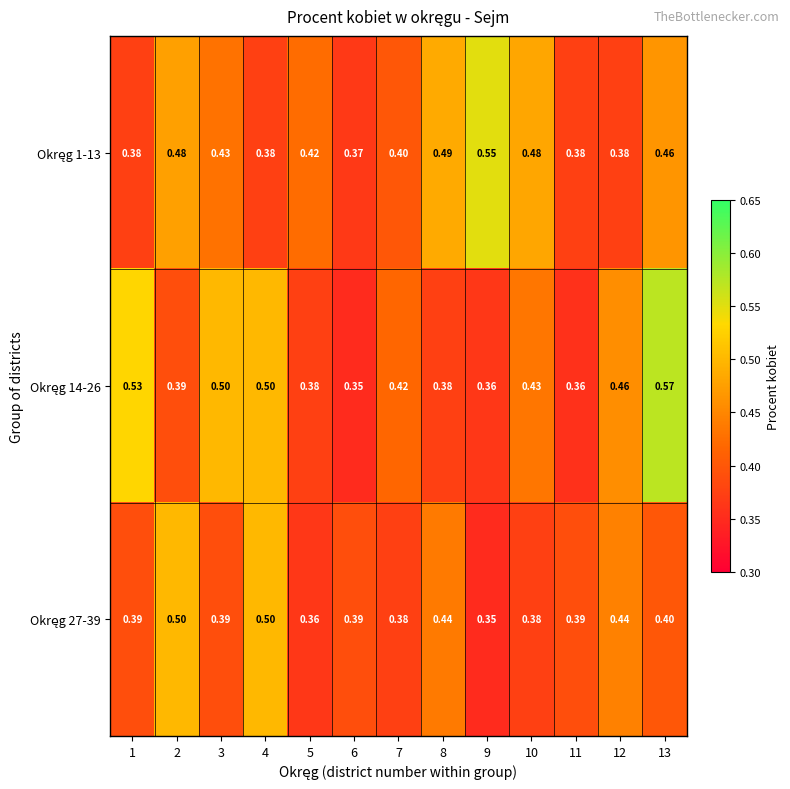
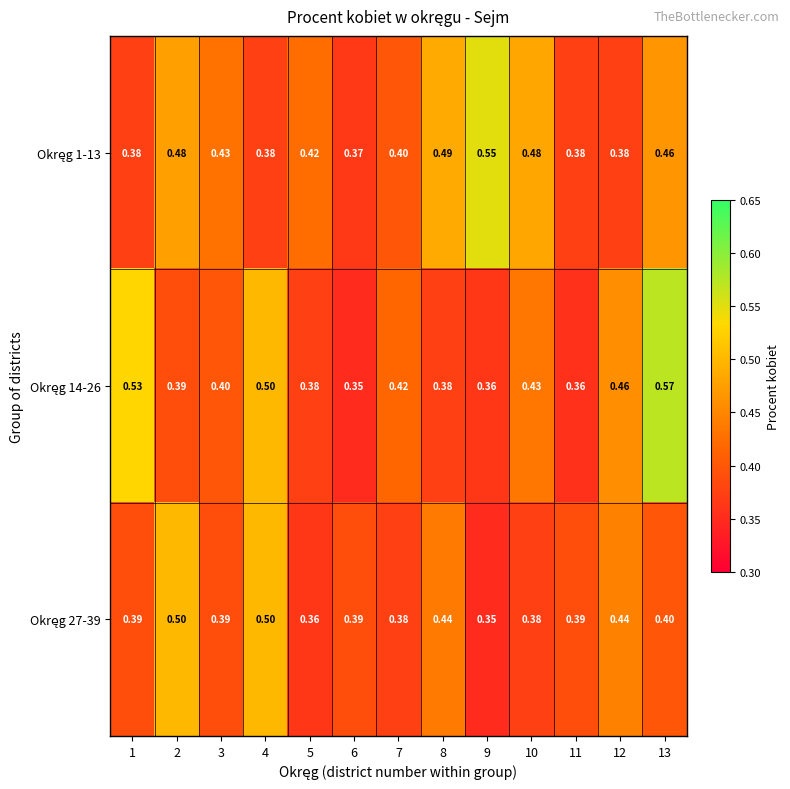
  {
    "Okręg 1-13": {
      "1": 0.38,
      "2": 0.48,
      "3": 0.43,
      "4": 0.38,
      "5": 0.42,
      "6": 0.37,
      "7": 0.40,
      "8": 0.49,
      "9": 0.55,
      "10": 0.48,
      "11": 0.38,
      "12": 0.38,
      "13": 0.46
    },
    "Okręg 14-26": {
      "1": 0.53,
      "2": 0.39,
-     "3": 0.50,
+     "3": 0.40,
      "4": 0.50,
      "5": 0.38,
      "6": 0.35,
      "7": 0.42,
      "8": 0.38,
      "9": 0.36,
      "10": 0.43,
      "11": 0.36,
      "12": 0.46,
      "13": 0.57
    },
    "Okręg 27-39": {
      "1": 0.39,
      "2": 0.50,
      "3": 0.39,
      "4": 0.50,
      "5": 0.36,
      "6": 0.39,
      "7": 0.38,
      "8": 0.44,
      "9": 0.35,
      "10": 0.38,
      "11": 0.39,
      "12": 0.44,
      "13": 0.40
    }
  }
